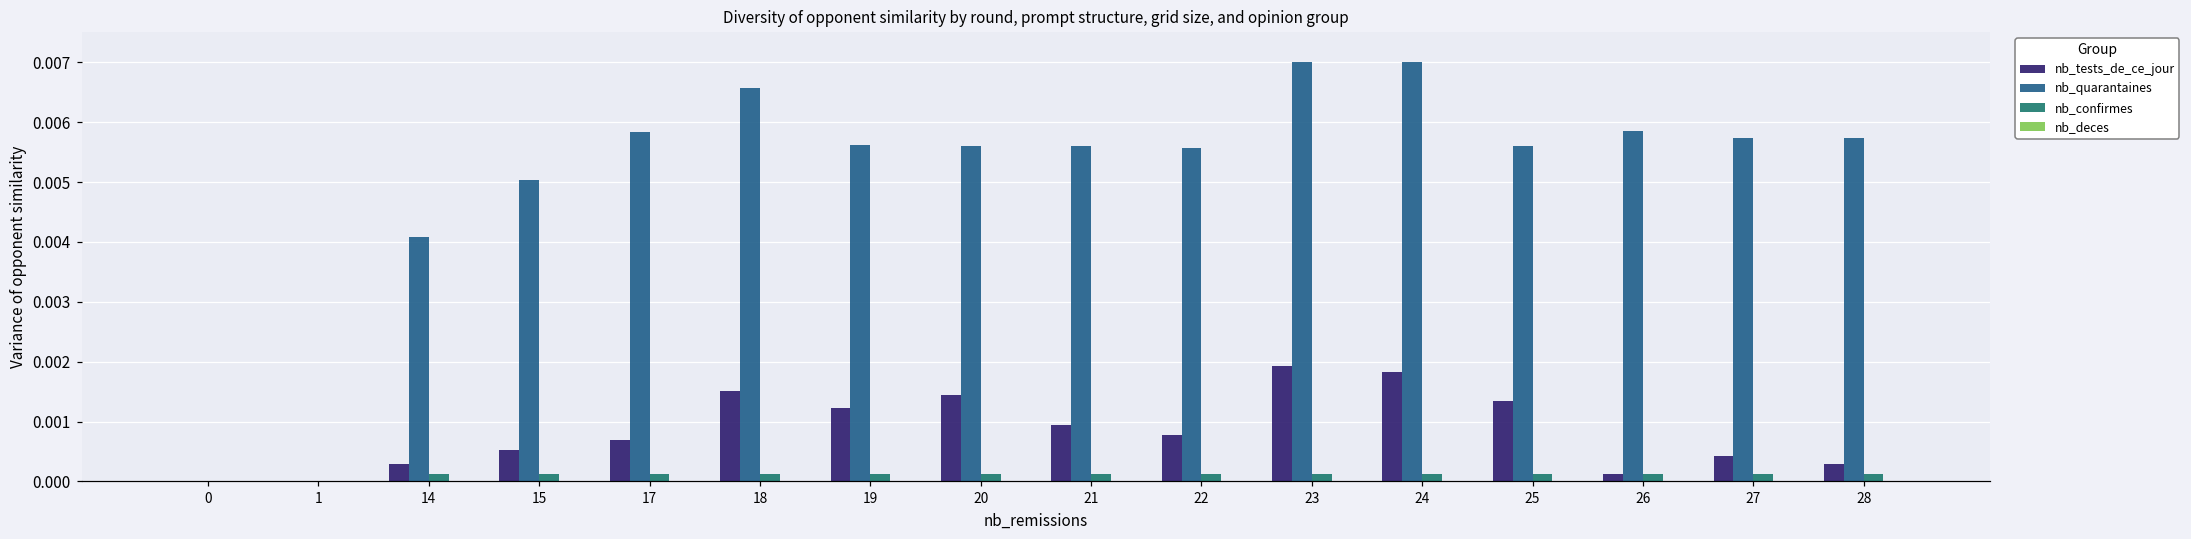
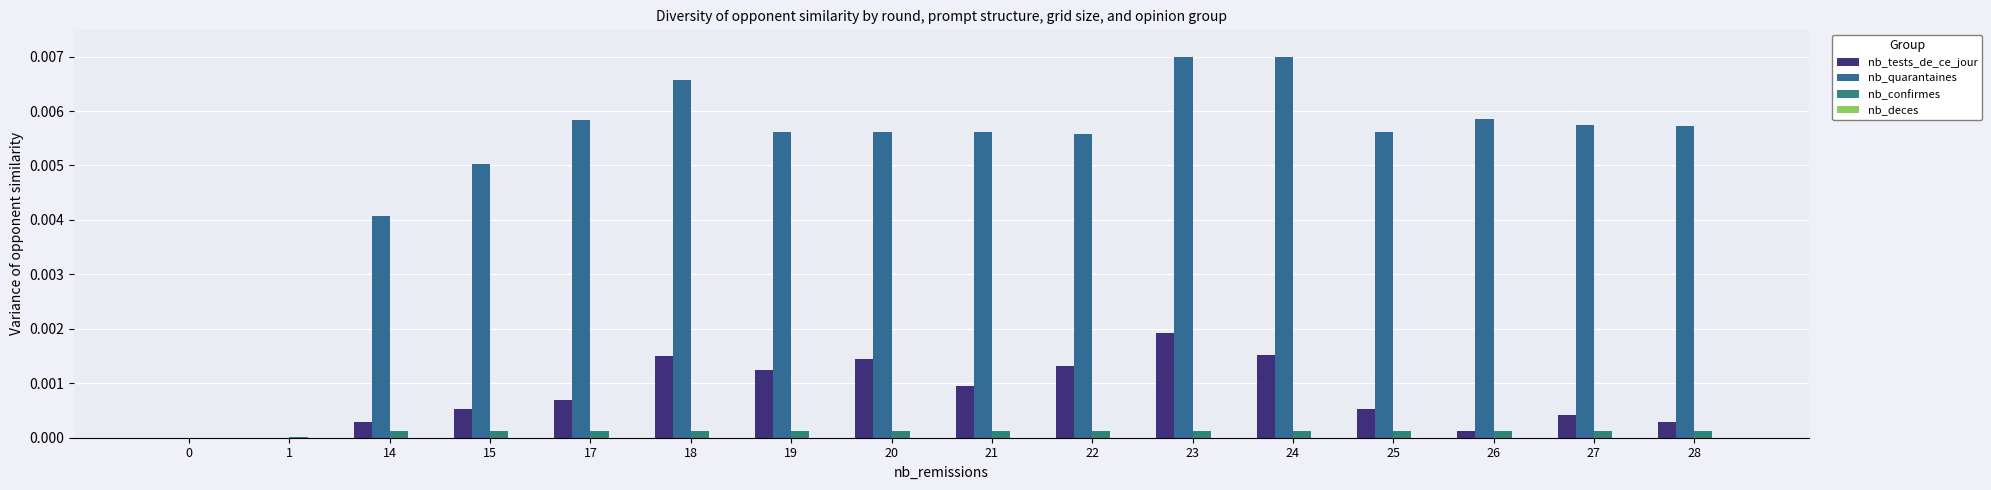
  {
    "nb_tests_de_ce_jour": {
      "0": 0.0000,
      "1": 0.0000,
      "14": 0.0003,
      "15": 0.0005,
      "17": 0.0007,
      "18": 0.0015,
      "19": 0.0012,
      "20": 0.0014,
      "21": 0.0009,
-     "22": 0.0008,
+     "22": 0.0013,
      "23": 0.0019,
-     "24": 0.0018,
-     "25": 0.0013,
+     "24": 0.0015,
+     "25": 0.0005,
      "26": 0.0001,
      "27": 0.0004,
      "28": 0.0003
    },
    "nb_deces": {
      "0": 0.0000,
      "1": 0.0000,
      "14": 0.0000,
      "15": 0.0000,
      "17": 0.0000,
      "18": 0.0000,
      "19": 0.0000,
      "20": 0.0000,
      "21": 0.0000,
      "22": 0.0000,
      "23": 0.0000,
      "24": 0.0000,
      "25": 0.0000,
      "26": 0.0000,
      "27": 0.0000,
      "28": 0.0000
    }
  }
